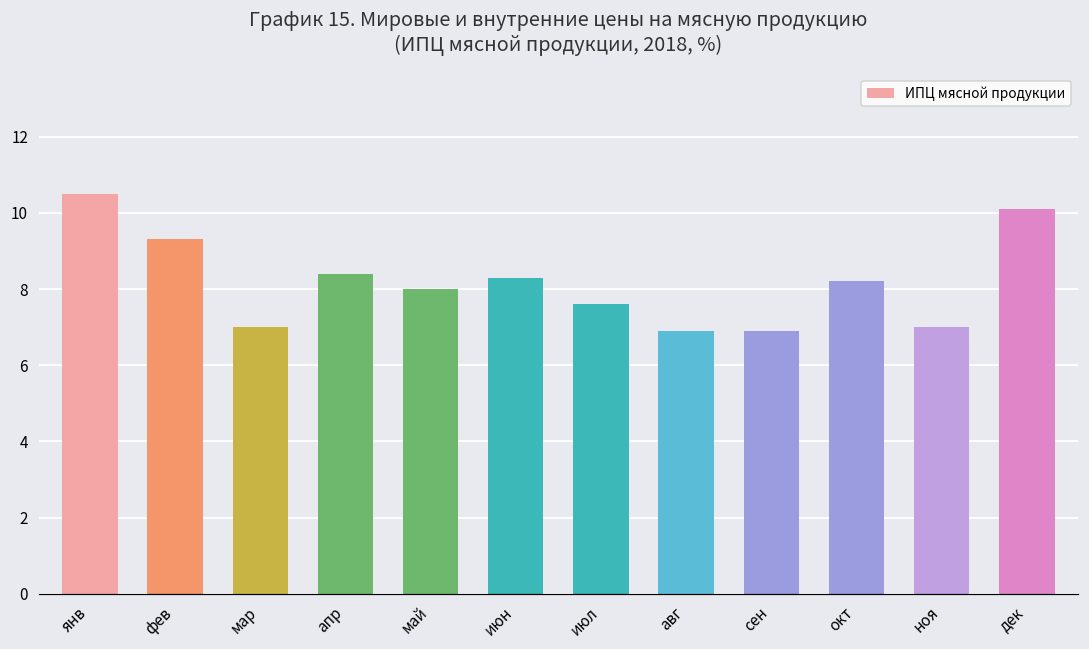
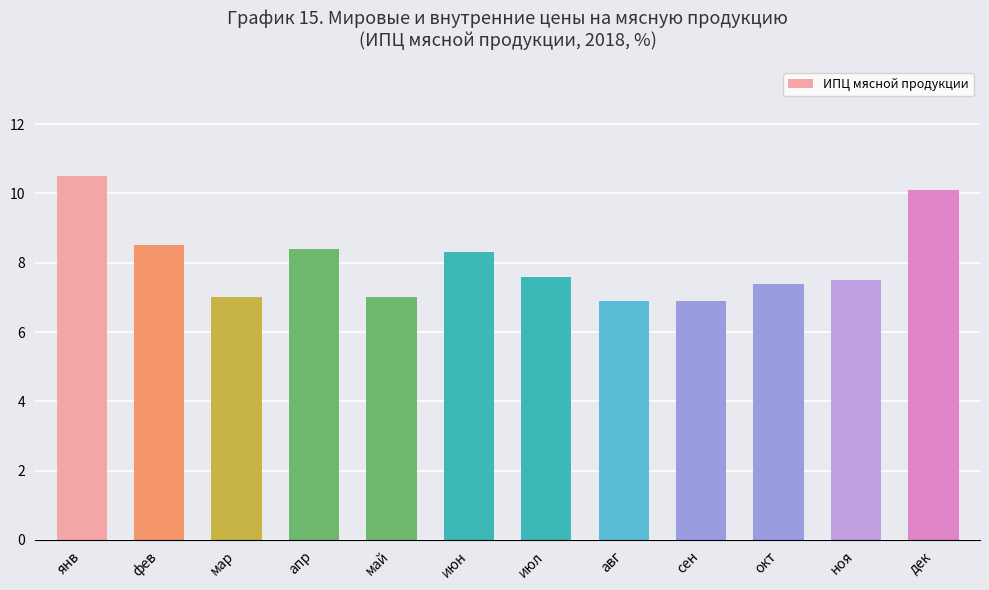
  {
    "янв": 10.5,
-   "фев": 9.3,
+   "фев": 8.5,
    "мар": 7.0,
    "апр": 8.4,
-   "май": 8.0,
+   "май": 7.0,
    "июн": 8.3,
    "июл": 7.6,
    "авг": 6.9,
    "сен": 6.9,
-   "окт": 8.2,
-   "ноя": 7.0,
+   "окт": 7.4,
+   "ноя": 7.5,
    "дек": 10.1
  }
